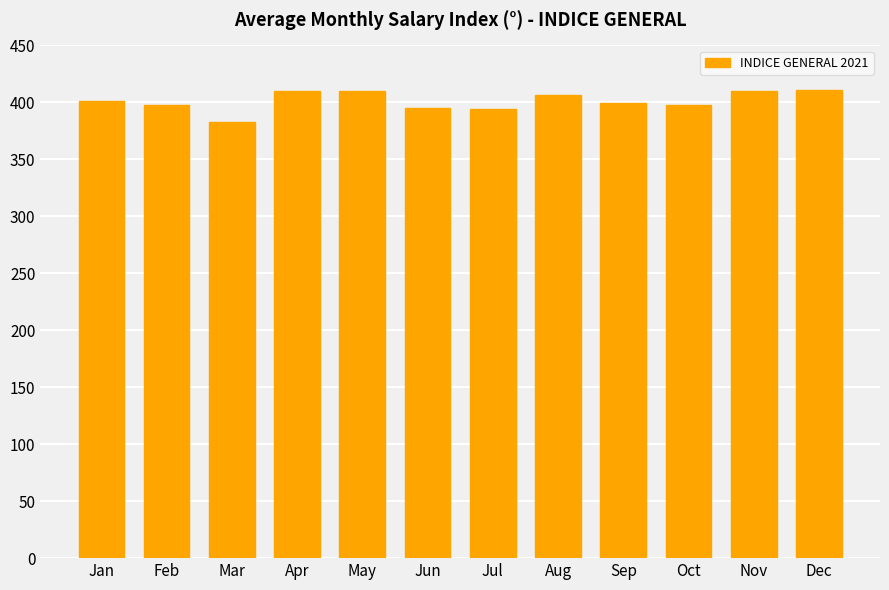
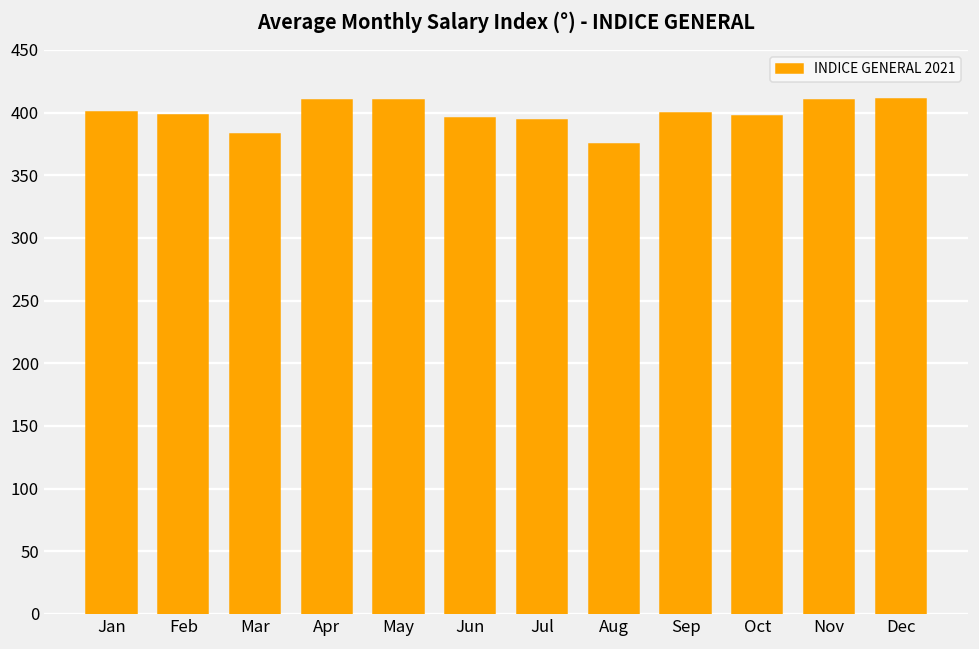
  {
    "Jan": 401,
    "Feb": 398,
    "Mar": 383,
    "Apr": 410,
    "May": 410,
    "Jun": 395,
    "Jul": 394,
-   "Aug": 406,
+   "Aug": 375,
    "Sep": 400,
    "Oct": 398,
    "Nov": 410,
    "Dec": 411
  }
